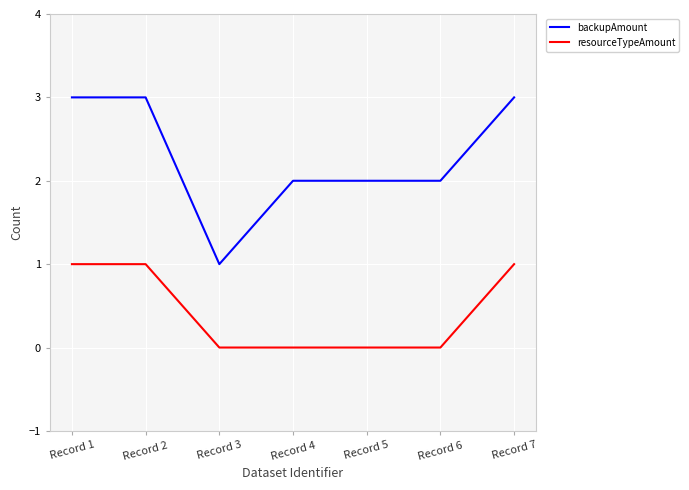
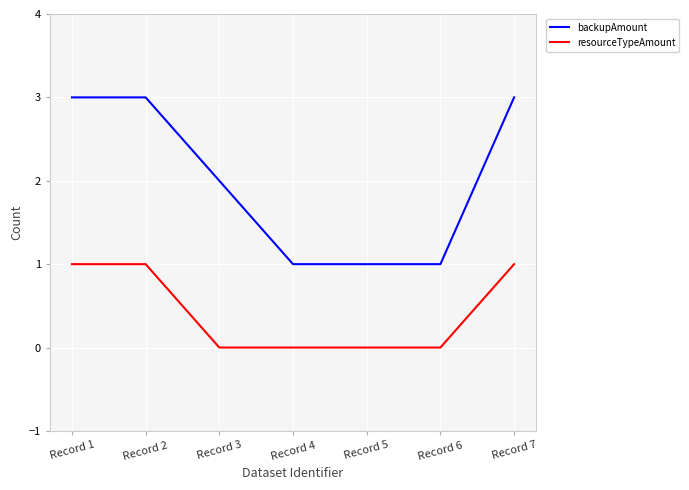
  {
    "backupAmount": {
      "Record 1": 3,
      "Record 2": 3,
-     "Record 3": 1,
-     "Record 4": 2,
-     "Record 5": 2,
-     "Record 6": 2,
+     "Record 3": 2,
+     "Record 4": 1,
+     "Record 5": 1,
+     "Record 6": 1,
      "Record 7": 3
    },
    "resourceTypeAmount": {
      "Record 1": 1,
      "Record 2": 1,
      "Record 3": 0,
      "Record 4": 0,
      "Record 5": 0,
      "Record 6": 0,
      "Record 7": 1
    }
  }
